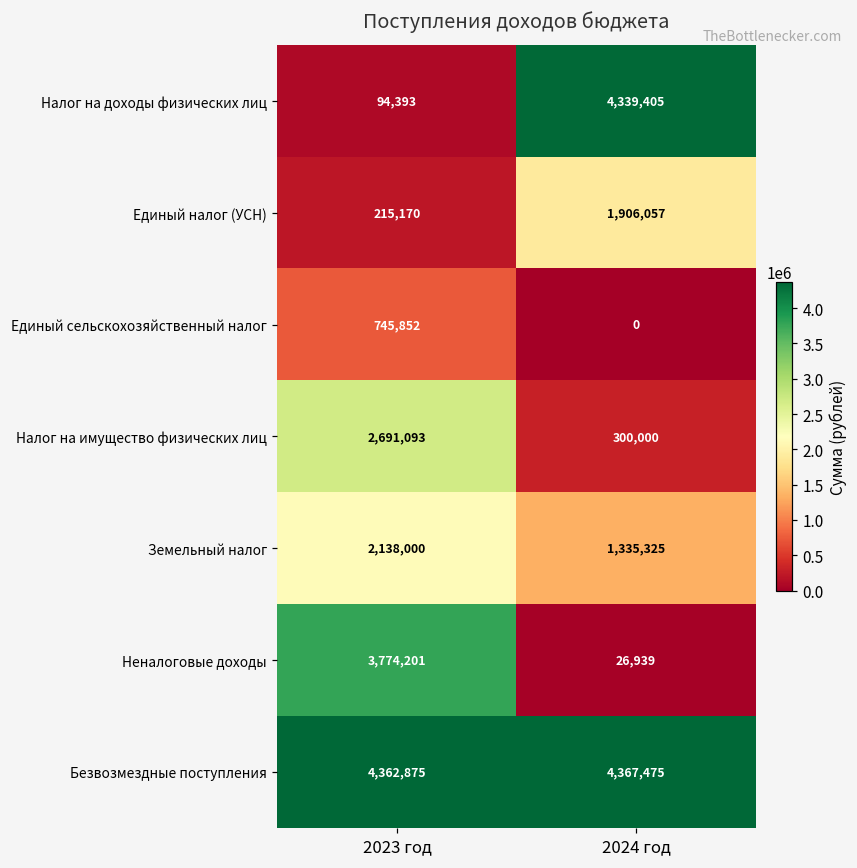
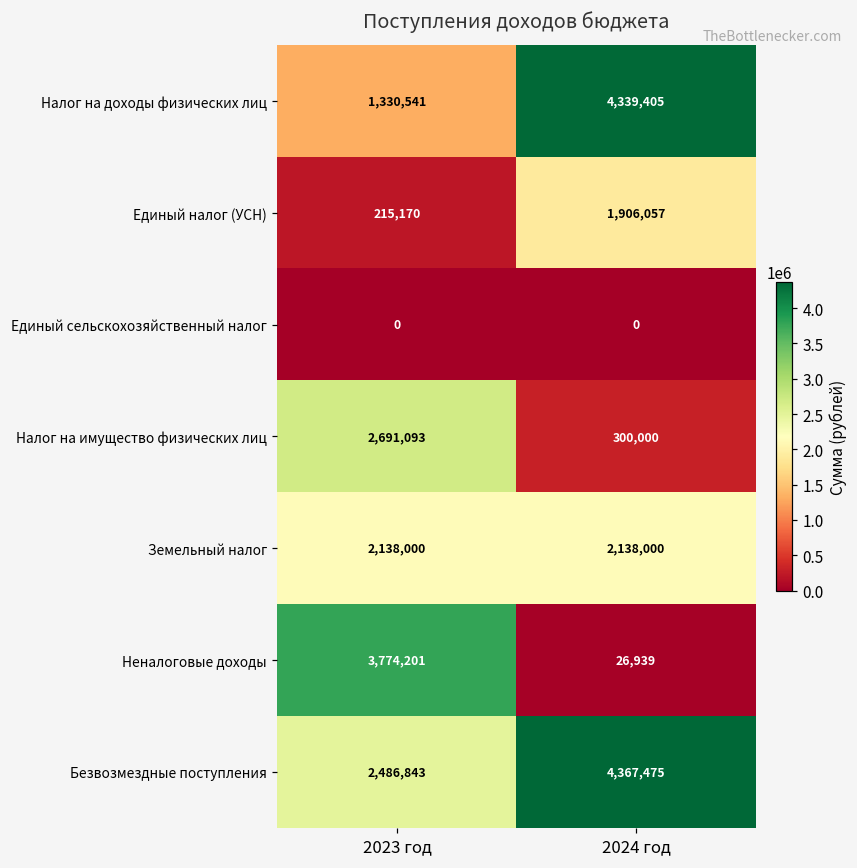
  {
    "Налог на доходы физических лиц": {
-     "2023 год": "94,393",
+     "2023 год": "1,330,541",
      "2024 год": "4,339,405"
    },
    "Единый налог (УСН)": {
      "2023 год": "215,170",
      "2024 год": "1,906,057"
    },
    "Единый сельскохозяйственный налог": {
-     "2023 год": "745,852",
+     "2023 год": "0",
      "2024 год": "0"
    },
    "Налог на имущество физических лиц": {
      "2023 год": "2,691,093",
      "2024 год": "300,000"
    },
    "Земельный налог": {
      "2023 год": "2,138,000",
-     "2024 год": "1,335,325"
+     "2024 год": "2,138,000"
    },
    "Неналоговые доходы": {
      "2023 год": "3,774,201",
      "2024 год": "26,939"
    },
    "Безвозмездные поступления": {
-     "2023 год": "4,362,875",
+     "2023 год": "2,486,843",
      "2024 год": "4,367,475"
    }
  }
